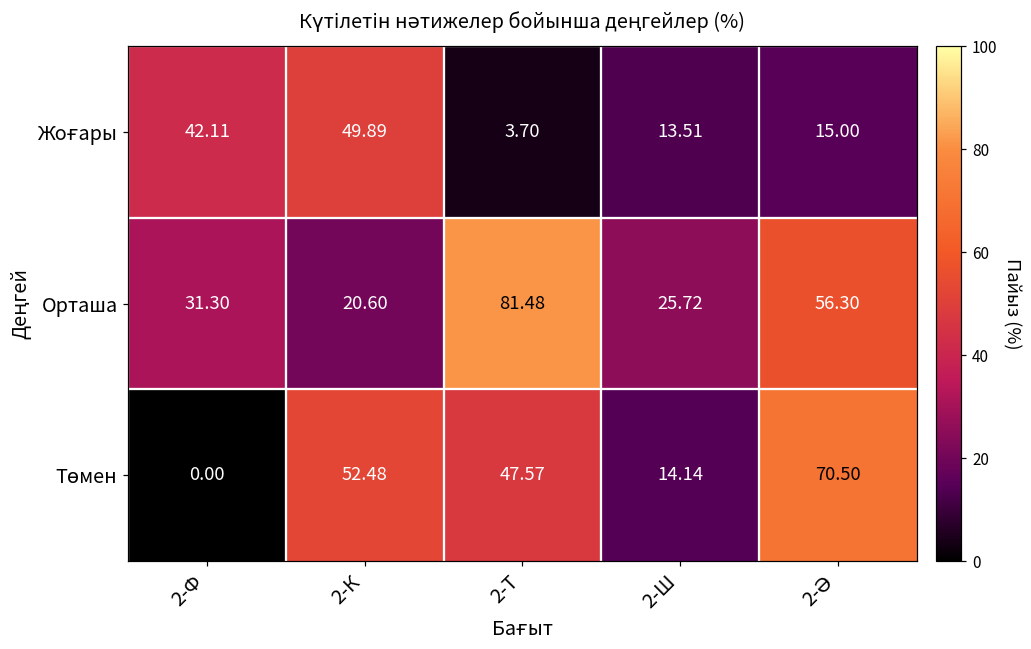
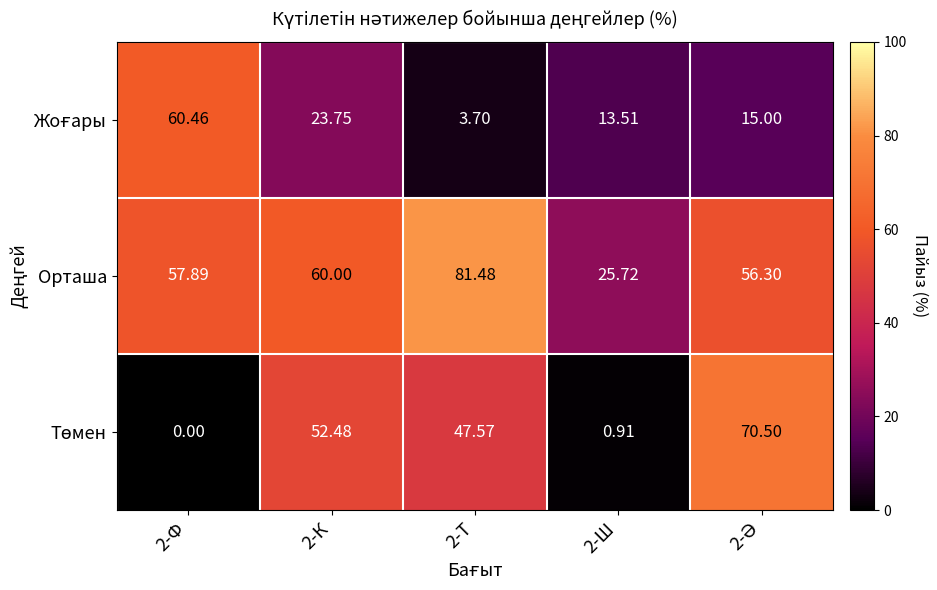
  {
    "Жоғары": {
-     "2-Ф": 42.11,
-     "2-К": 49.89,
+     "2-Ф": 60.46,
+     "2-К": 23.75,
      "2-Т": 3.70,
      "2-Ш": 13.51,
      "2-Ә": 15.00
    },
    "Орташа": {
-     "2-Ф": 31.30,
-     "2-К": 20.60,
+     "2-Ф": 57.89,
+     "2-К": 60.00,
      "2-Т": 81.48,
      "2-Ш": 25.72,
      "2-Ә": 56.30
    },
    "Төмен": {
      "2-Ф": 0.00,
      "2-К": 52.48,
      "2-Т": 47.57,
-     "2-Ш": 14.14,
+     "2-Ш": 0.91,
      "2-Ә": 70.50
    }
  }
